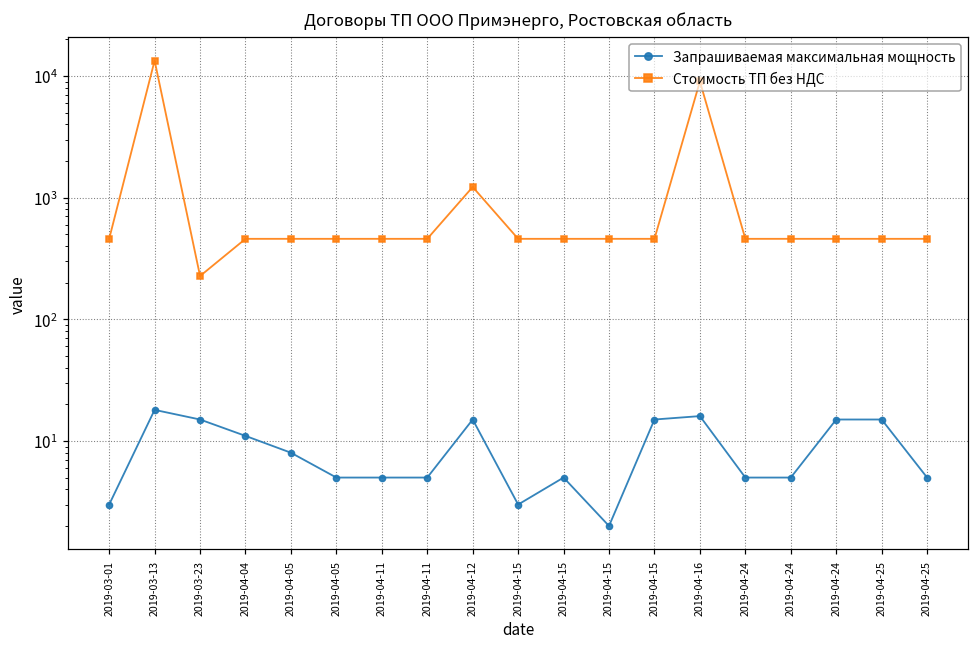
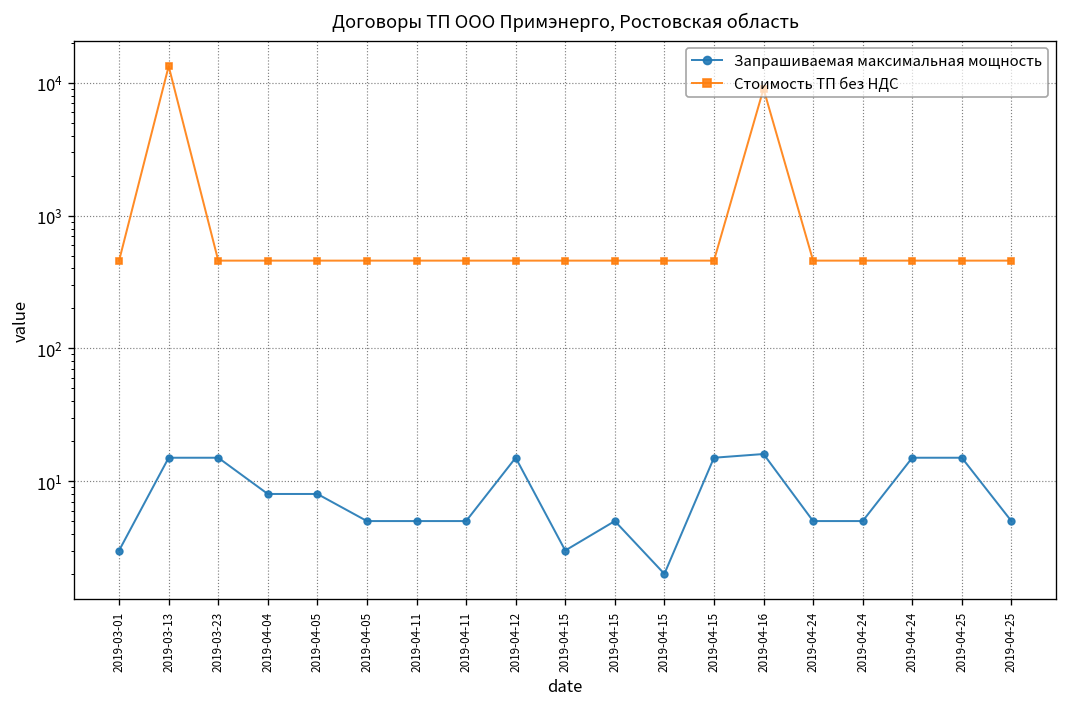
  {
    "Запрашиваемая максимальная мощность": {
      "2019-03-01": 3,
-     "2019-03-13": 18,
+     "2019-03-13": 15,
      "2019-03-23": 15,
-     "2019-04-04": 11,
+     "2019-04-04": 8,
      "2019-04-12": 15,
      "2019-04-16": 16
    },
    "Стоимость ТП без НДС": {
      "2019-03-01": 460,
      "2019-03-13": 13000,
-     "2019-03-23": 230,
+     "2019-03-23": 460,
      "2019-04-04": 460,
-     "2019-04-12": 1200
+     "2019-04-12": 460
    }
  }
